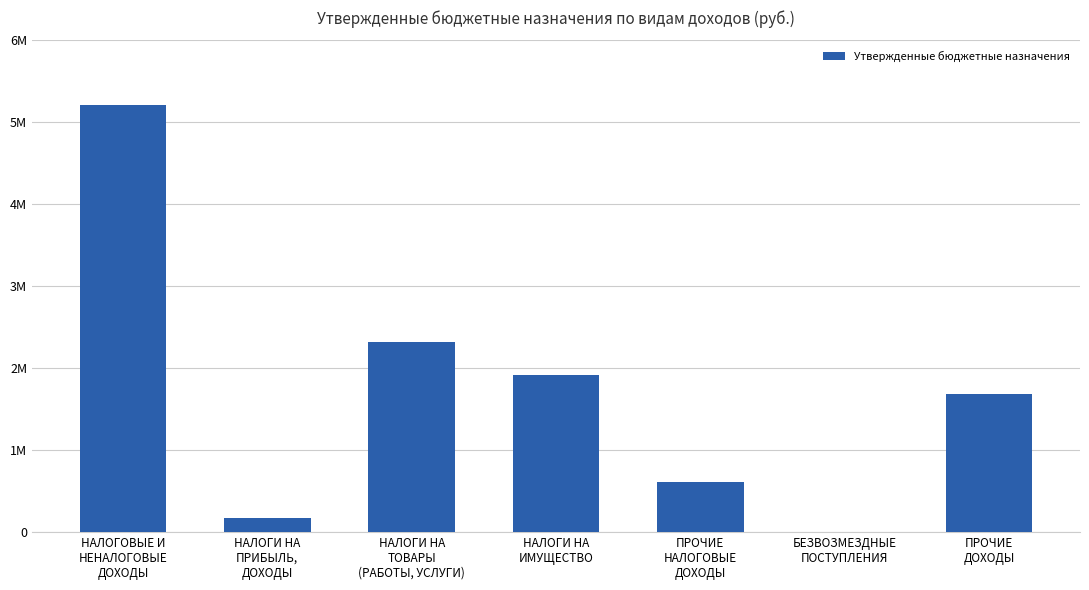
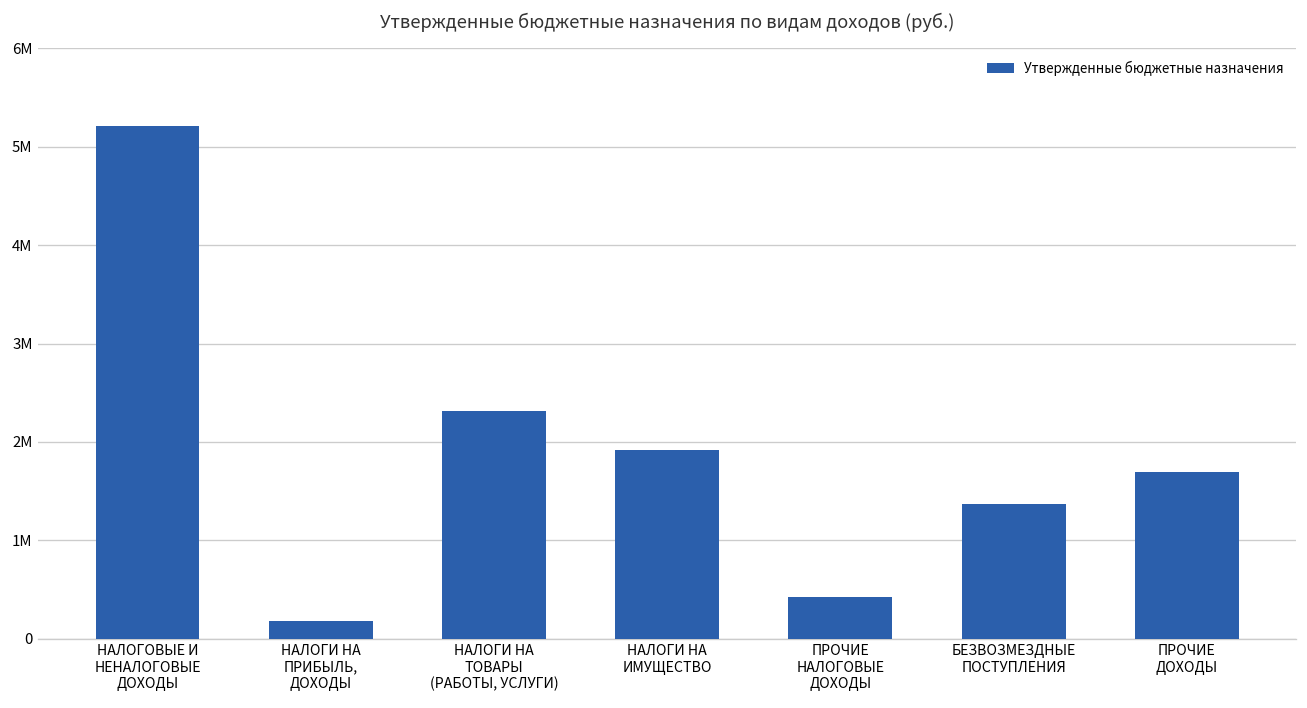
  {
    "НАЛОГОВЫЕ И НЕНАЛОГОВЫЕ ДОХОДЫ": 5200000,
    "НАЛОГИ НА ПРИБЫЛЬ, ДОХОДЫ": 200000,
    "НАЛОГИ НА ТОВАРЫ (РАБОТЫ, УСЛУГИ)": 2300000,
    "НАЛОГИ НА ИМУЩЕСТВО": 1900000,
-   "ПРОЧИЕ НАЛОГОВЫЕ ДОХОДЫ": 600000,
-   "БЕЗВОЗМЕЗДНЫЕ ПОСТУПЛЕНИЯ": 0,
+   "ПРОЧИЕ НАЛОГОВЫЕ ДОХОДЫ": 400000,
+   "БЕЗВОЗМЕЗДНЫЕ ПОСТУПЛЕНИЯ": 1400000,
    "ПРОЧИЕ ДОХОДЫ": 1700000
  }
